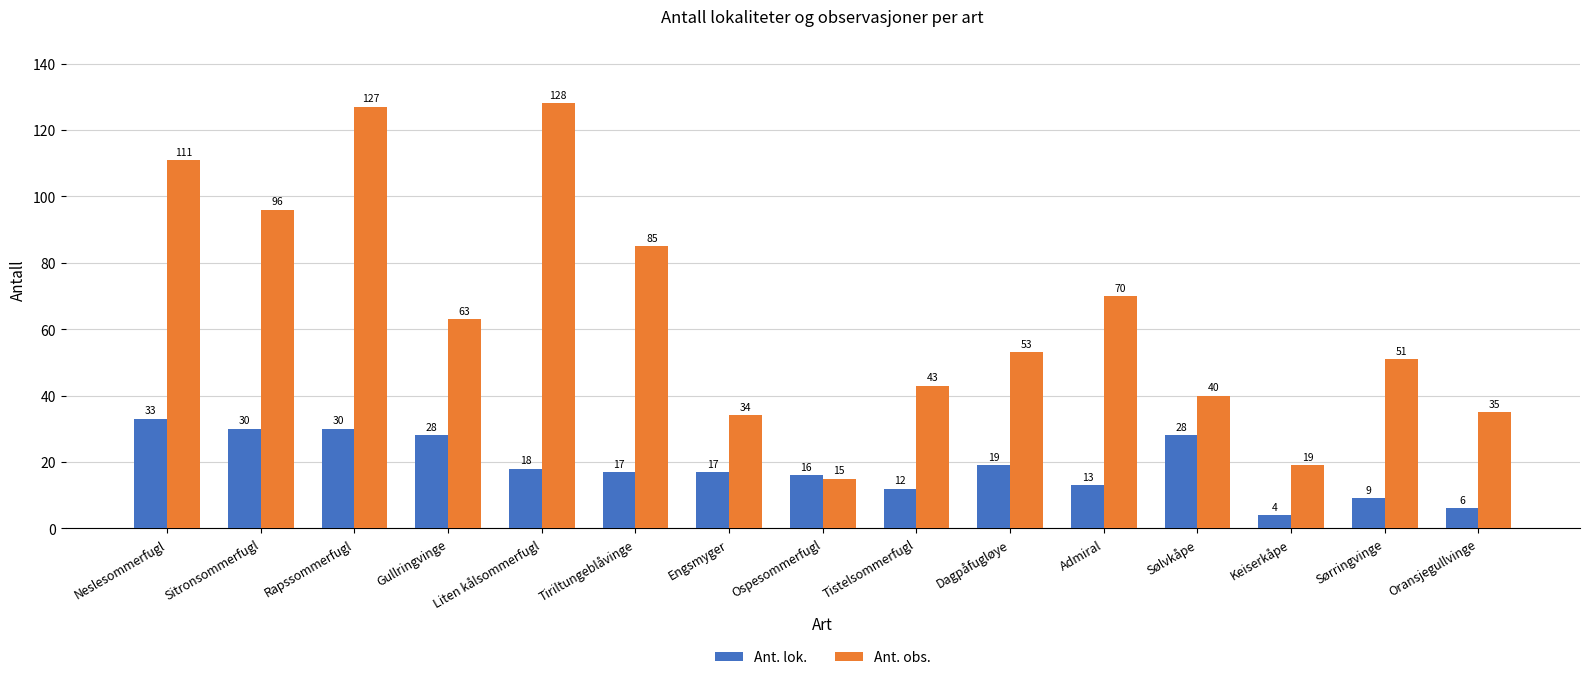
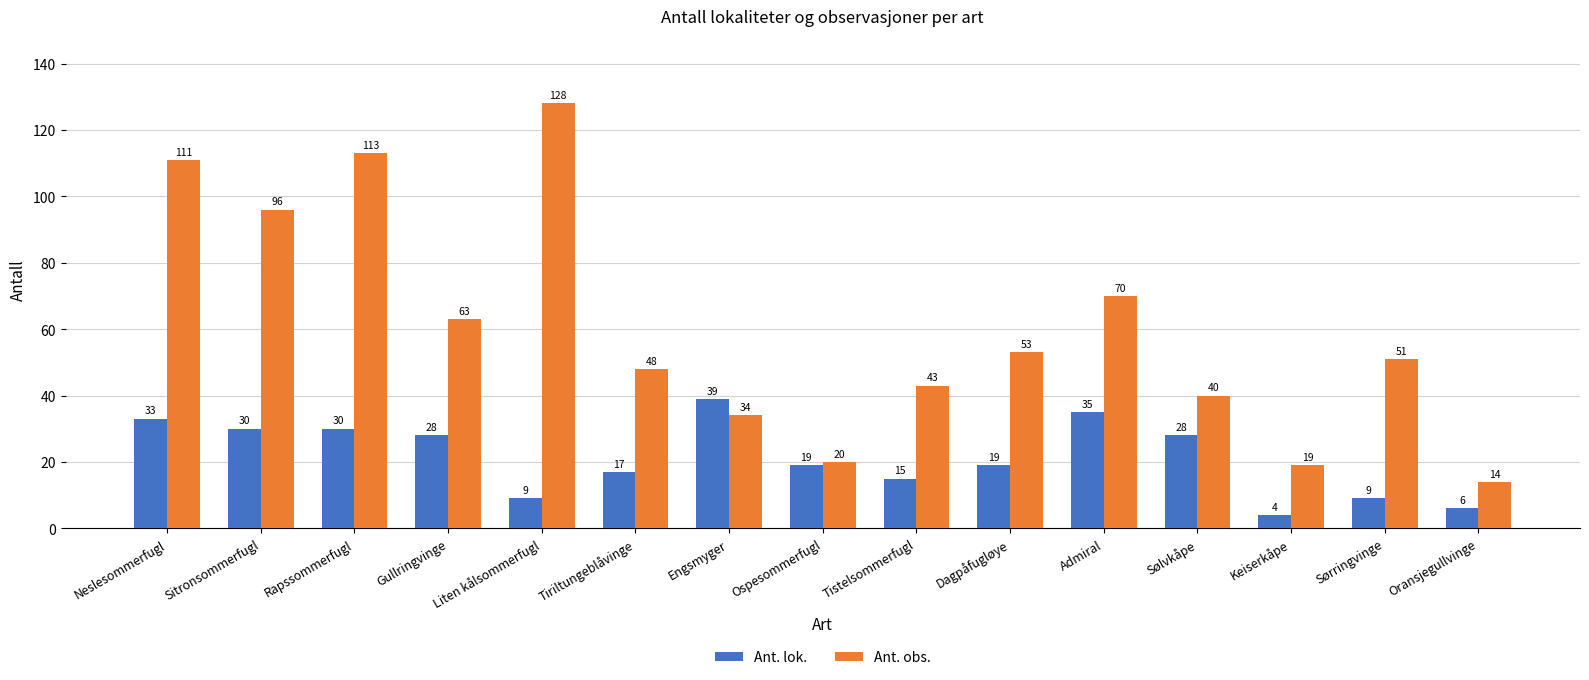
  {
    "Ant. lok.": {
      "Neslesommerfugl": 33,
      "Sitronsommerfugl": 30,
      "Rapssommerfugl": 30,
      "Gullringvinge": 28,
-     "Liten kålsommerfugl": 18,
+     "Liten kålsommerfugl": 9,
      "Tiriltungeblåvinge": 17,
-     "Engsmyger": 17,
-     "Ospesommerfugl": 16,
-     "Tistelsommerfugl": 12,
+     "Engsmyger": 39,
+     "Ospesommerfugl": 19,
+     "Tistelsommerfugl": 15,
      "Dagpåfugløye": 19,
-     "Admiral": 13,
+     "Admiral": 35,
      "Sølvkåpe": 28,
      "Keiserkåpe": 4,
      "Sørringvinge": 9,
      "Oransjegullvinge": 6
    },
    "Ant. obs.": {
      "Neslesommerfugl": 111,
      "Sitronsommerfugl": 96,
-     "Rapssommerfugl": 127,
+     "Rapssommerfugl": 113,
      "Gullringvinge": 63,
      "Liten kålsommerfugl": 128,
-     "Tiriltungeblåvinge": 85,
+     "Tiriltungeblåvinge": 48,
      "Engsmyger": 34,
-     "Ospesommerfugl": 15,
+     "Ospesommerfugl": 20,
      "Tistelsommerfugl": 43,
      "Dagpåfugløye": 53,
      "Admiral": 70,
      "Sølvkåpe": 40,
      "Keiserkåpe": 19,
      "Sørringvinge": 51,
-     "Oransjegullvinge": 35
+     "Oransjegullvinge": 14
    }
  }
